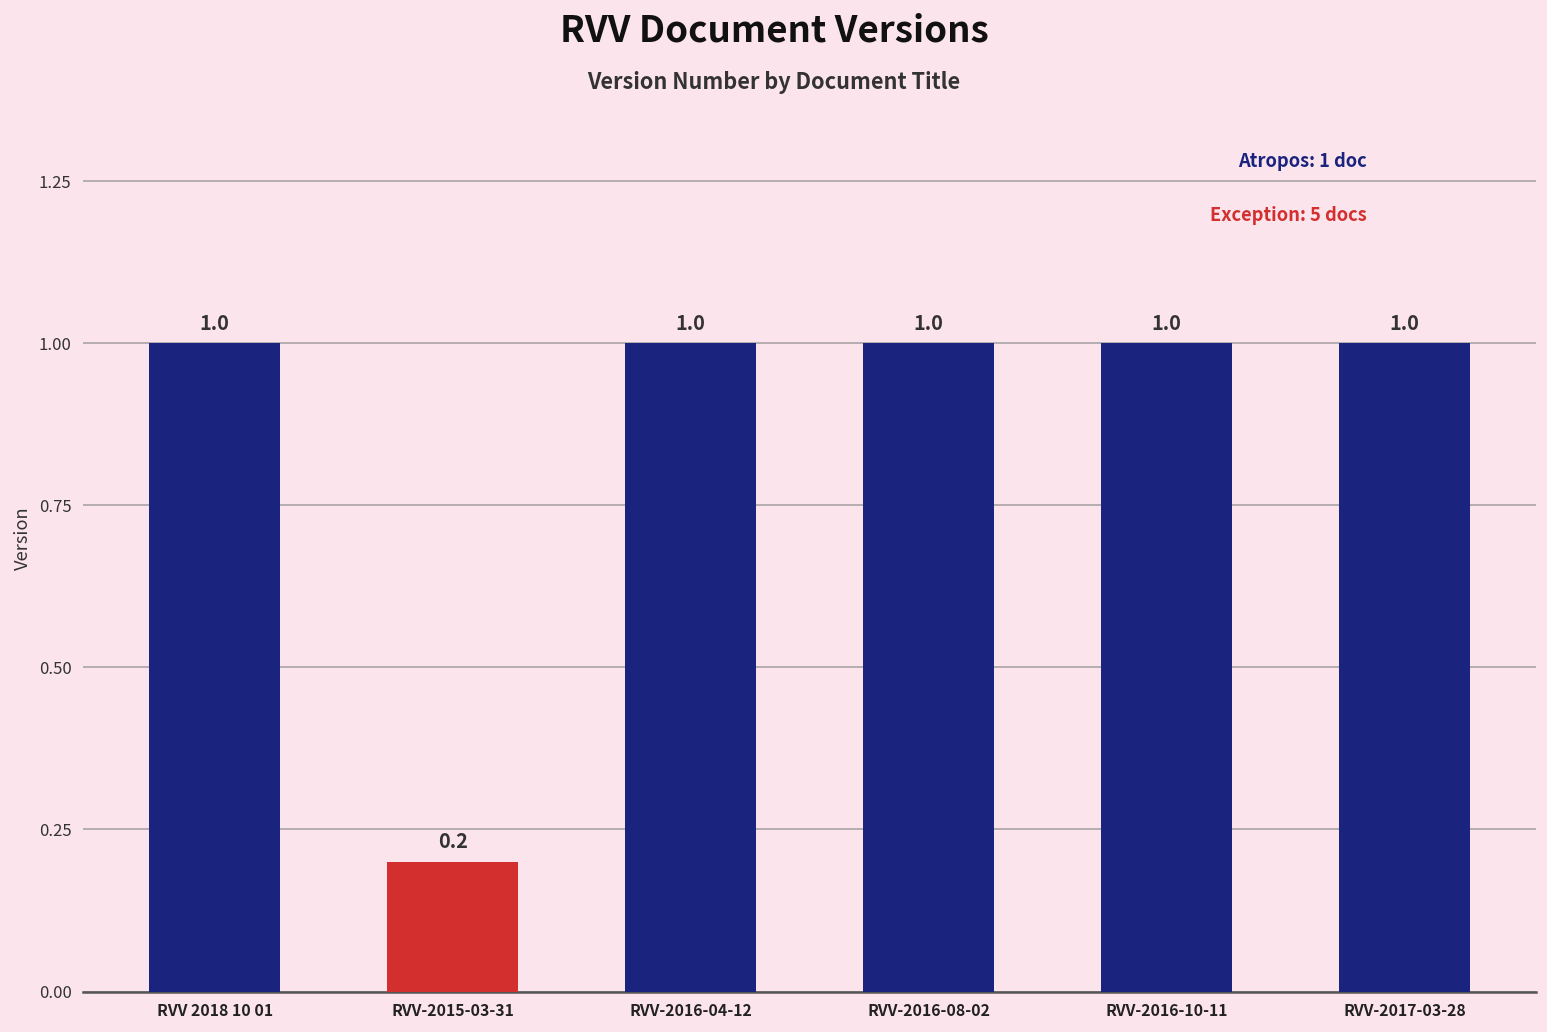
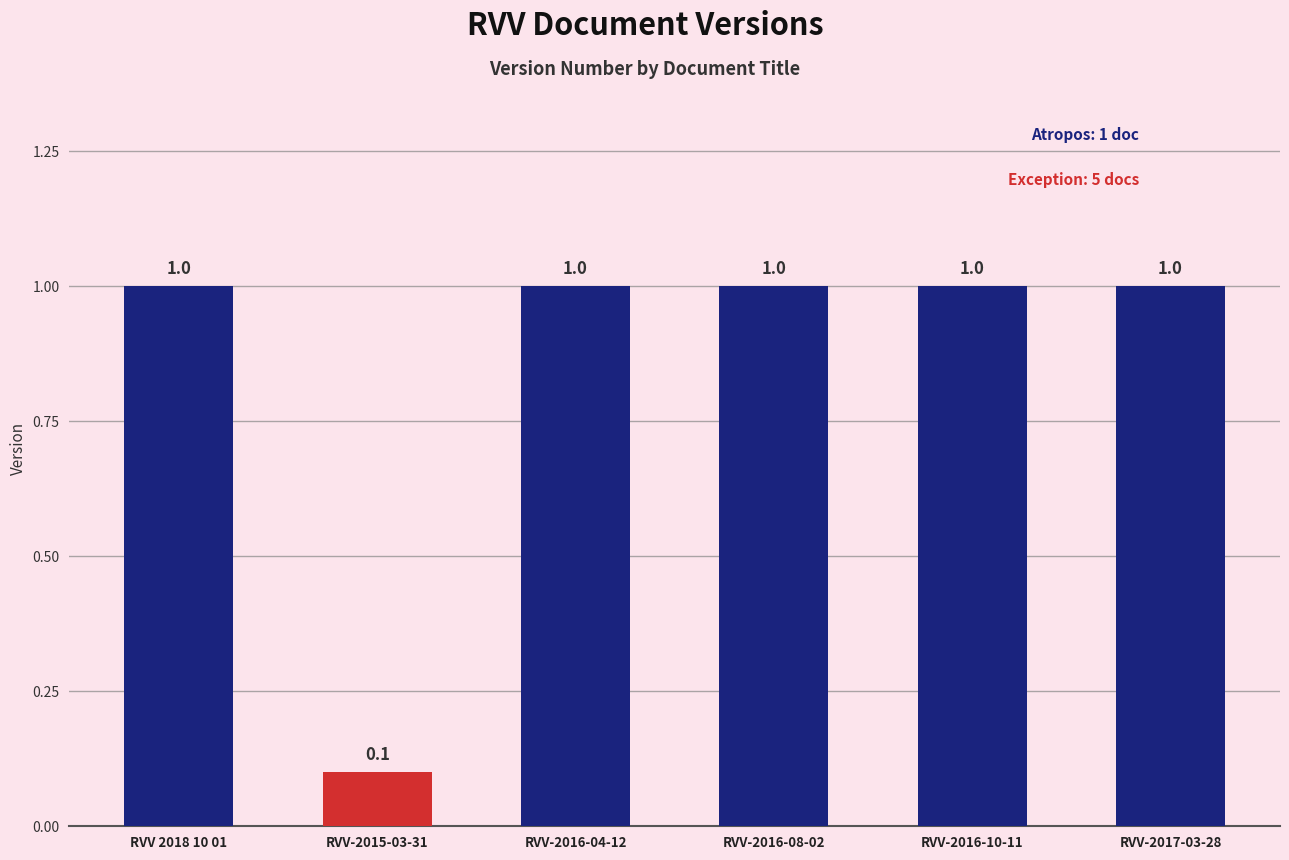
  {
    "RVV 2018 10 01": 1.0,
-   "RVV-2015-03-31": 0.2,
+   "RVV-2015-03-31": 0.1,
    "RVV-2016-04-12": 1.0,
    "RVV-2016-08-02": 1.0,
    "RVV-2016-10-11": 1.0,
    "RVV-2017-03-28": 1.0
  }
